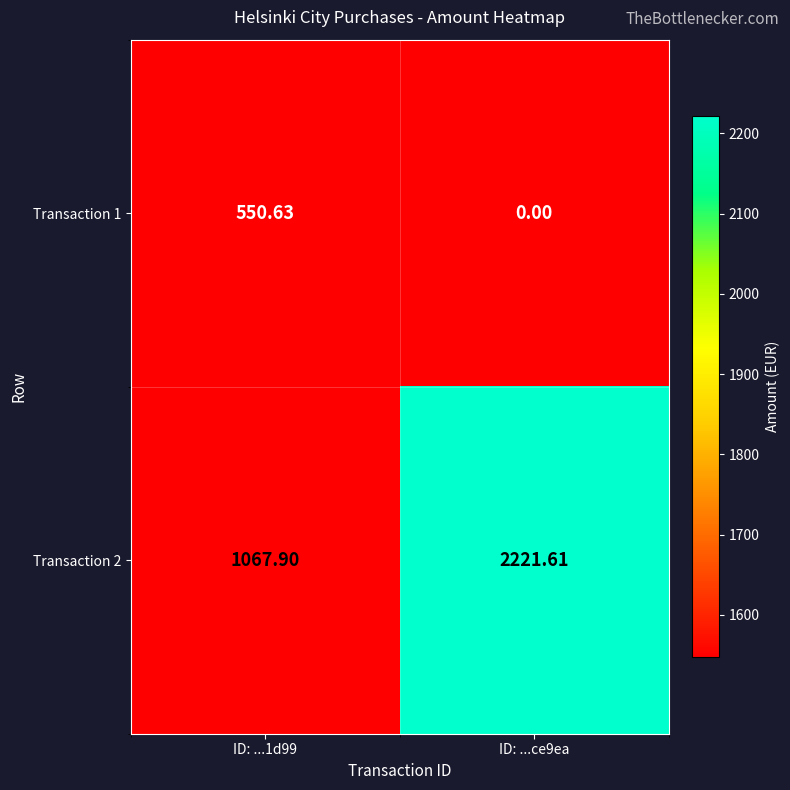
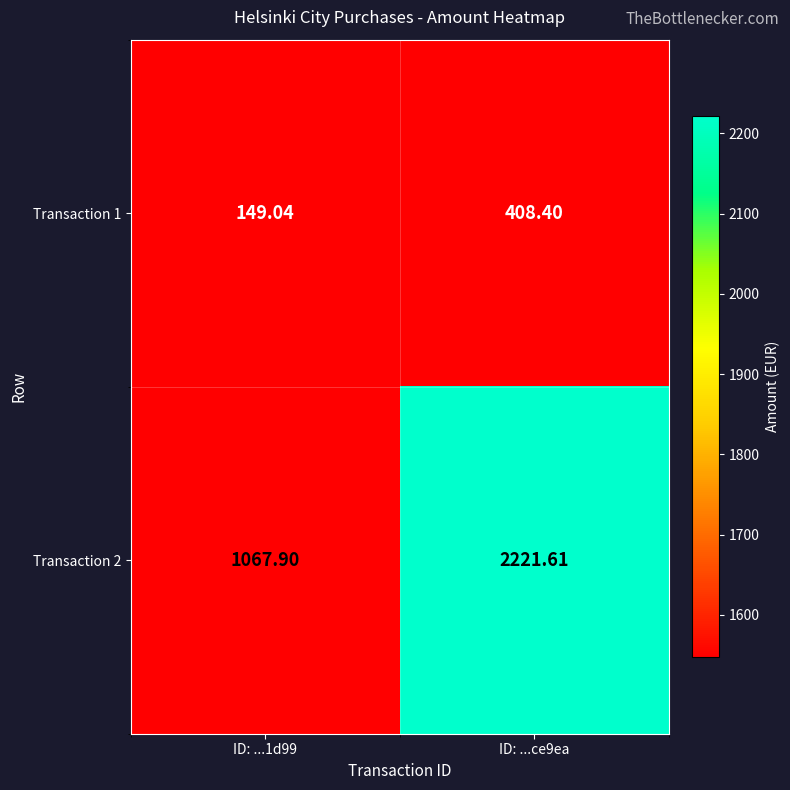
  {
    "Transaction 1": {
-     "ID: ...1d99": 550.63,
-     "ID: ...ce9ea": 0.00
+     "ID: ...1d99": 149.04,
+     "ID: ...ce9ea": 408.40
    },
    "Transaction 2": {
      "ID: ...1d99": 1067.90,
      "ID: ...ce9ea": 2221.61
    }
  }
